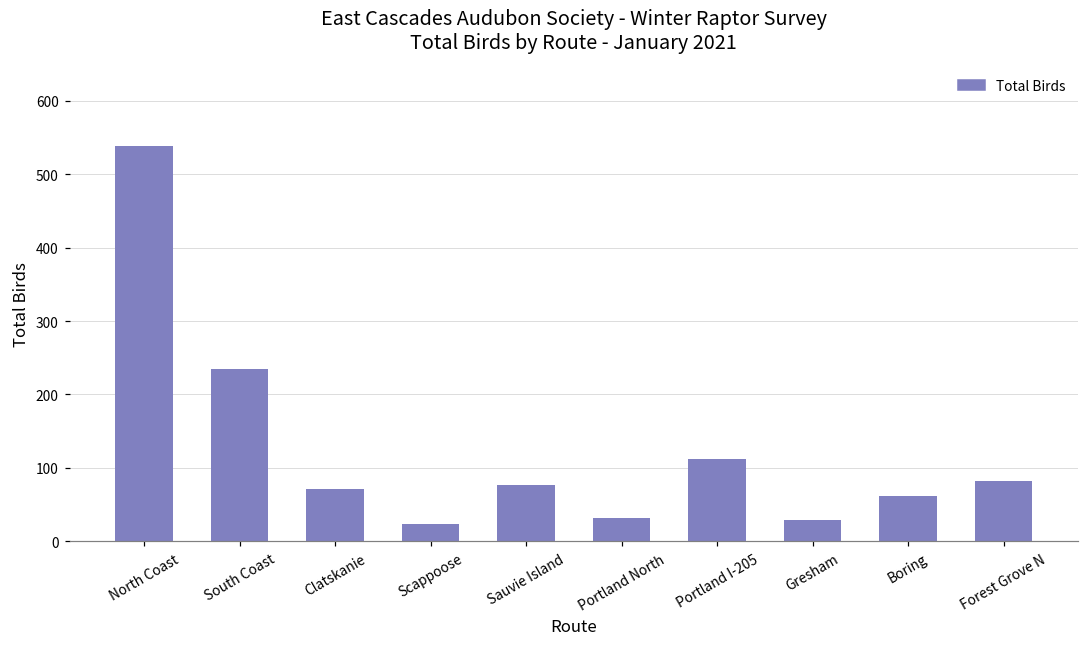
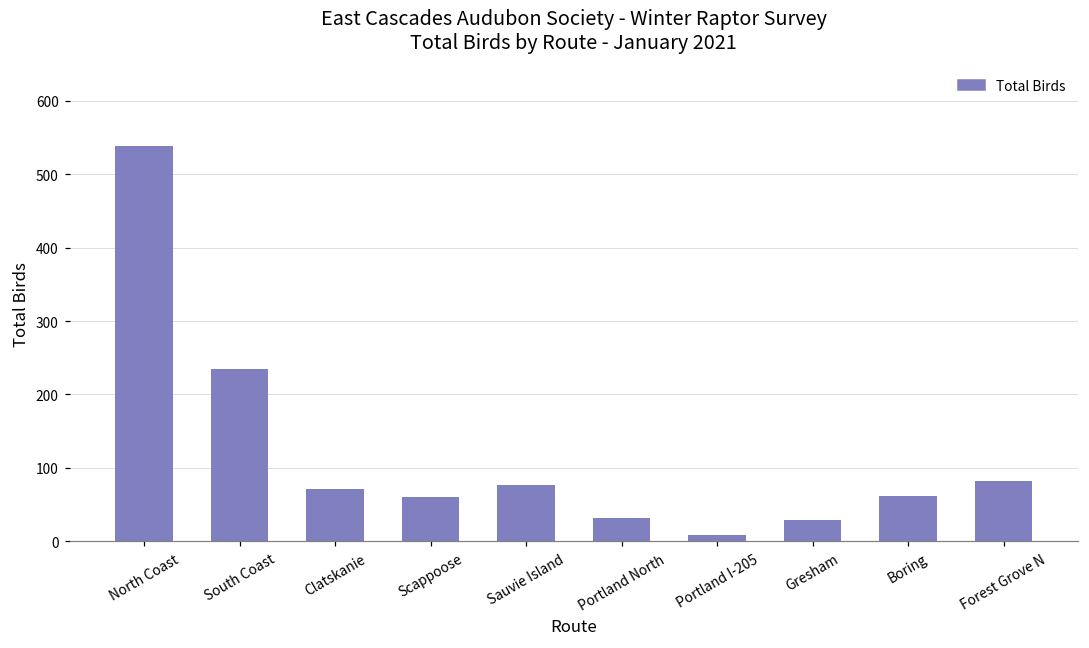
  {
    "North Coast": 540,
    "South Coast": 230,
    "Clatskanie": 70,
-   "Scappoose": 20,
+   "Scappoose": 60,
    "Sauvie Island": 80,
    "Portland North": 30,
-   "Portland I-205": 110,
+   "Portland I-205": 10,
    "Gresham": 30,
    "Boring": 60,
    "Forest Grove N": 80
  }
